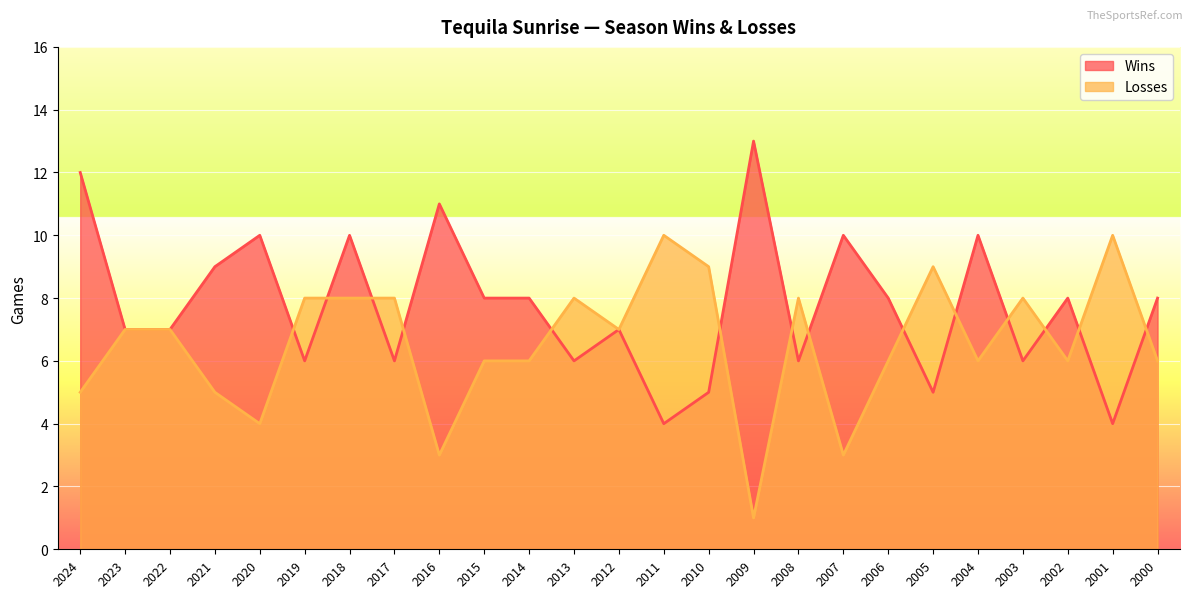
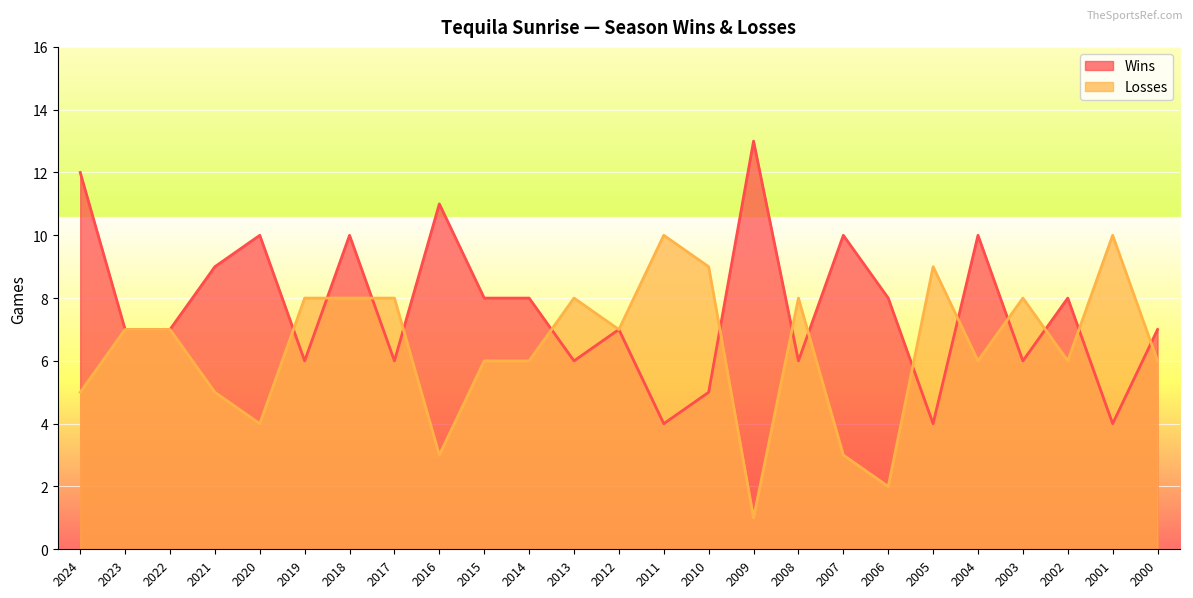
  {
    "Wins": {
      "2024": 12,
      "2021": 9,
      "2020": 10,
      "2019": 6,
      "2018": 10,
      "2017": 6,
      "2016": 11,
      "2015": 8,
      "2014": 8,
      "2013": 6,
      "2011": 4,
      "2010": 5,
      "2009": 13,
      "2008": 6,
      "2007": 10,
      "2006": 8,
-     "2005": 5,
+     "2005": 4,
      "2004": 10,
      "2003": 6,
      "2002": 8,
      "2001": 4,
-     "2000": 8
+     "2000": 7
    },
    "Losses": {
      "2024": 5,
      "2021": 5,
      "2020": 4,
      "2019": 8,
      "2018": 8,
      "2017": 8,
      "2016": 3,
      "2015": 6,
      "2014": 6,
      "2013": 8,
      "2011": 10,
      "2010": 9,
      "2009": 1,
      "2008": 8,
      "2007": 3,
-     "2006": 6,
+     "2006": 2,
      "2005": 9,
      "2004": 6,
      "2003": 8,
      "2002": 6,
      "2001": 10,
      "2000": 6
    }
  }
